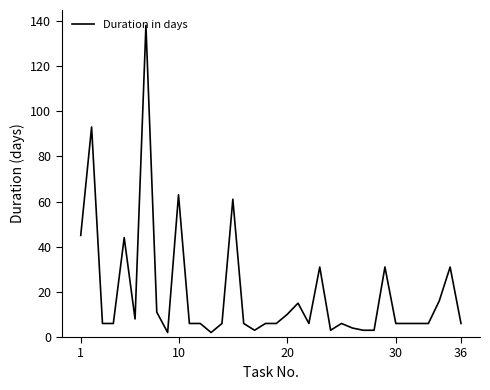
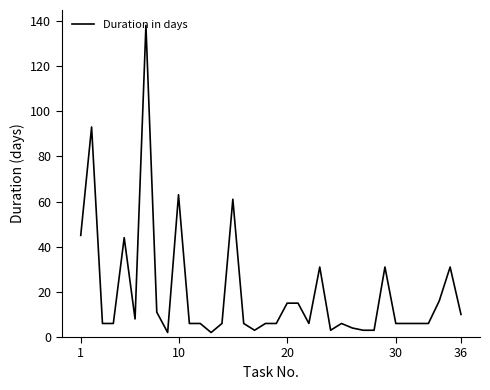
  {
    "1": 45,
    "10": 63,
-   "20": 10,
+   "20": 15,
    "30": 6,
-   "36": 6
+   "36": 10
  }
